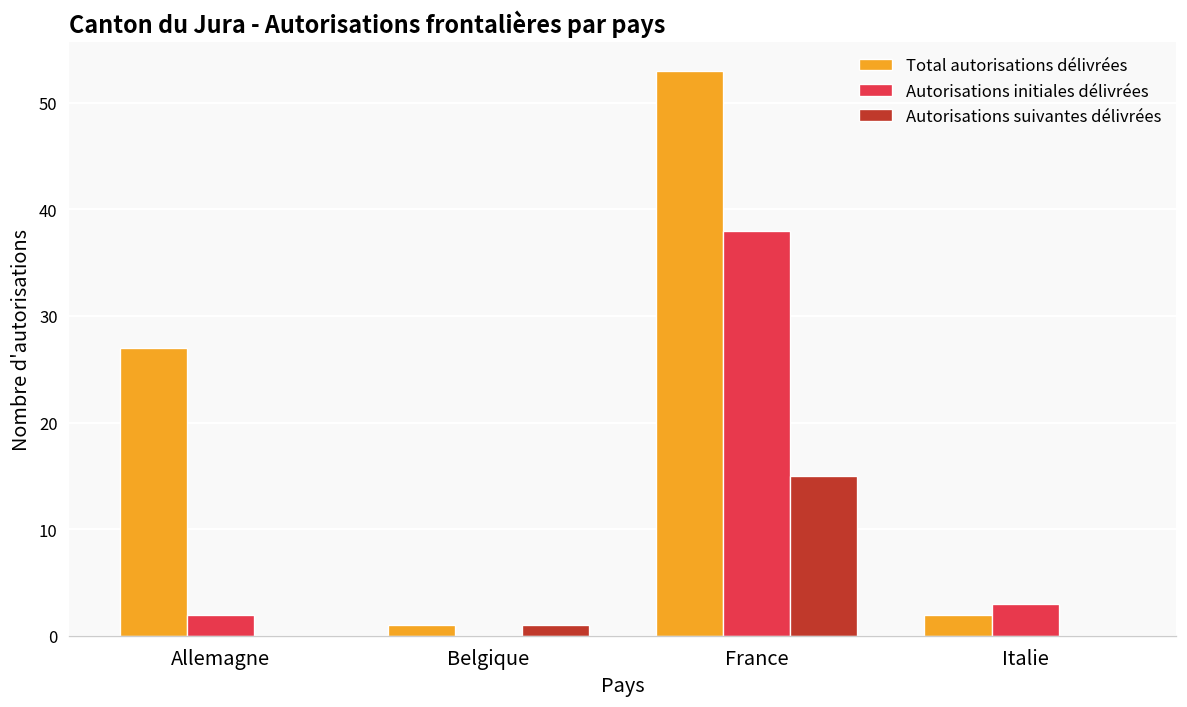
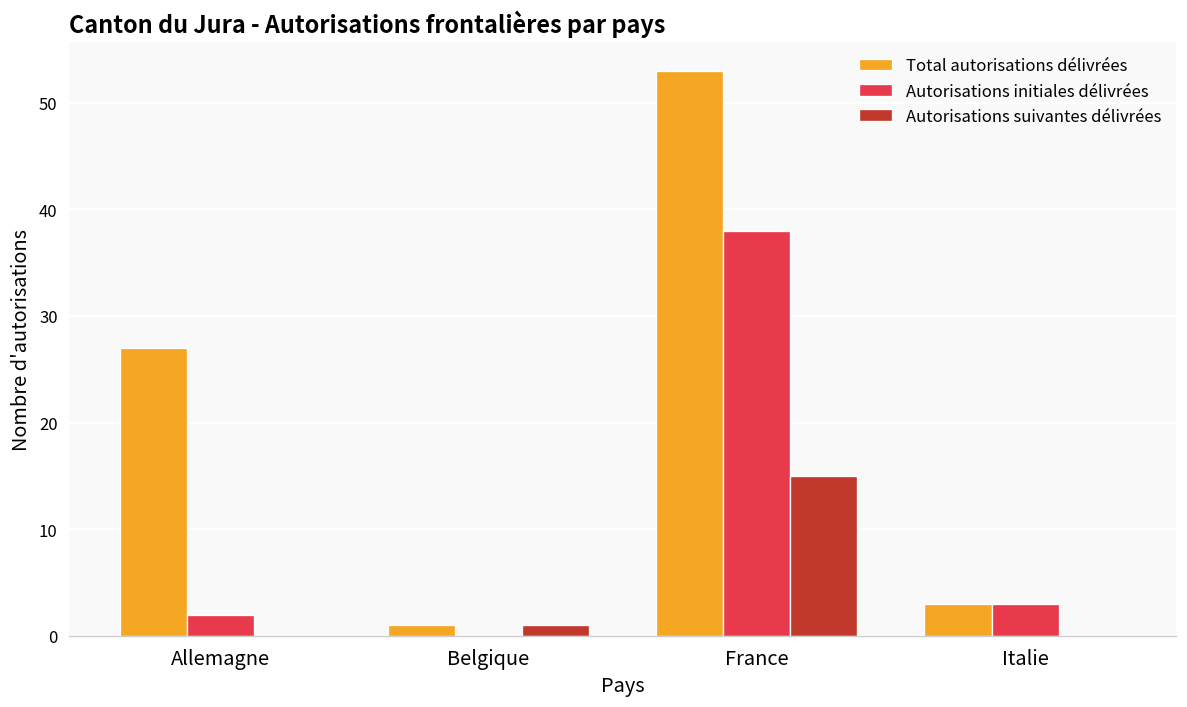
  {
    "Total autorisations délivrées": {
      "Allemagne": 27,
      "Belgique": 1,
      "France": 53,
-     "Italie": 2
+     "Italie": 3
    }
  }
